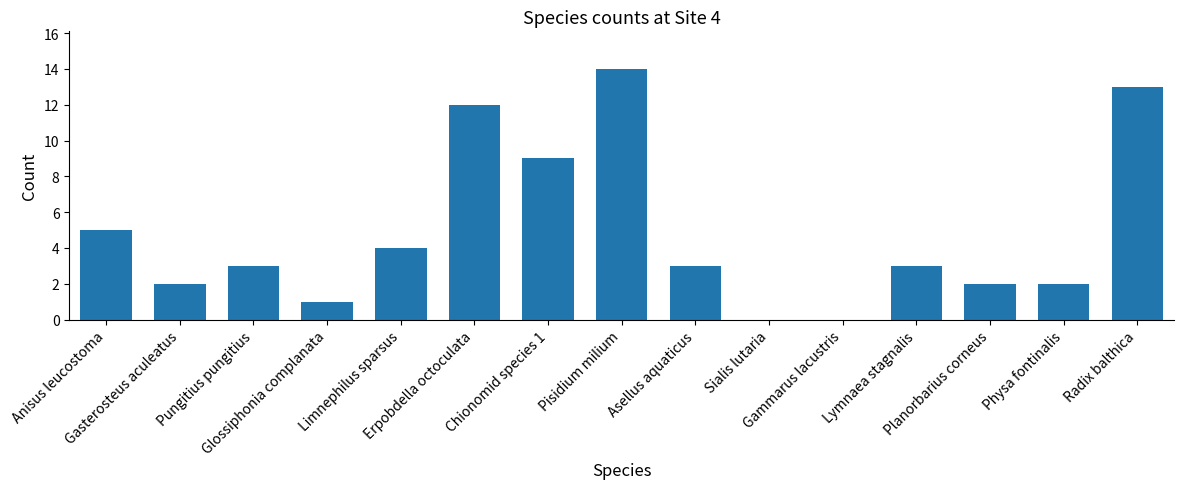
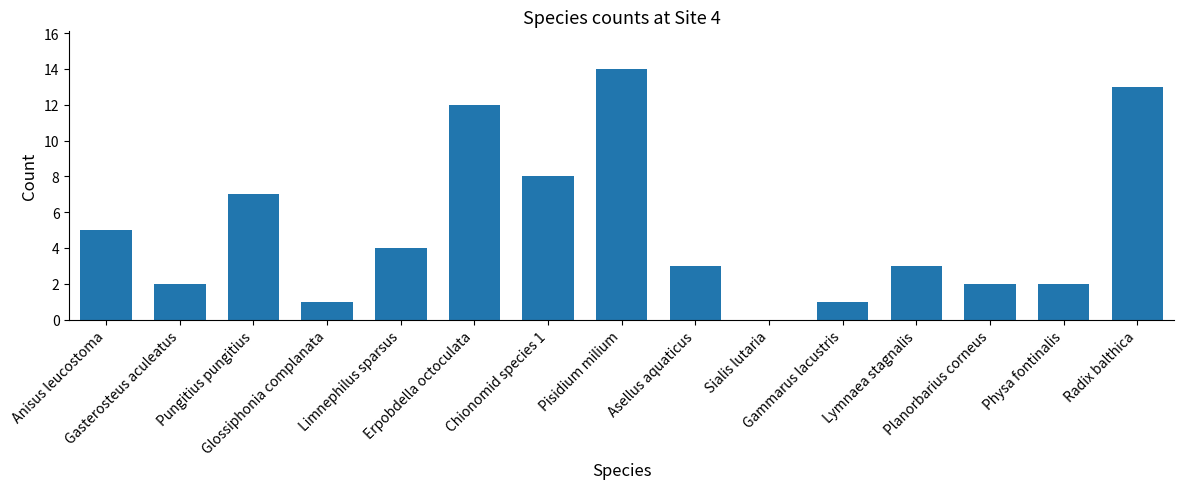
  {
    "Anisus leucostoma": 5,
    "Gasterosteus aculeatus": 2,
-   "Pungitius pungitius": 3,
+   "Pungitius pungitius": 7,
    "Glossiphonia complanata": 1,
    "Limnephilus sparsus": 4,
    "Erpobdella octoculata": 12,
-   "Chionomid species 1": 9,
+   "Chionomid species 1": 8,
    "Pisidium milium": 14,
    "Asellus aquaticus": 3,
    "Sialis lutaria": 0,
-   "Gammarus lacustris": 0,
+   "Gammarus lacustris": 1,
    "Lymnaea stagnalis": 3,
    "Planorbarius corneus": 2,
    "Physa fontinalis": 2,
    "Radix balthica": 13
  }
